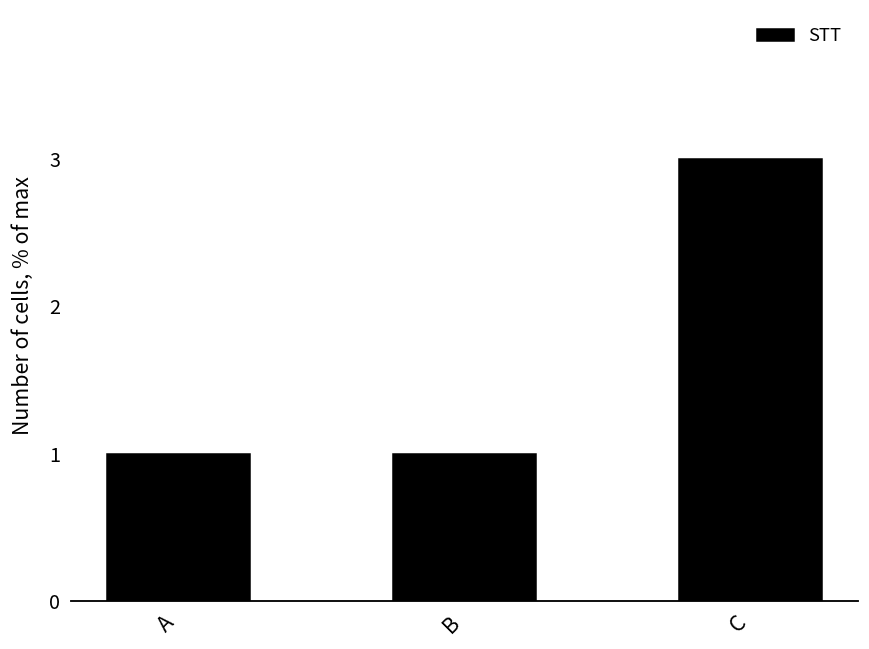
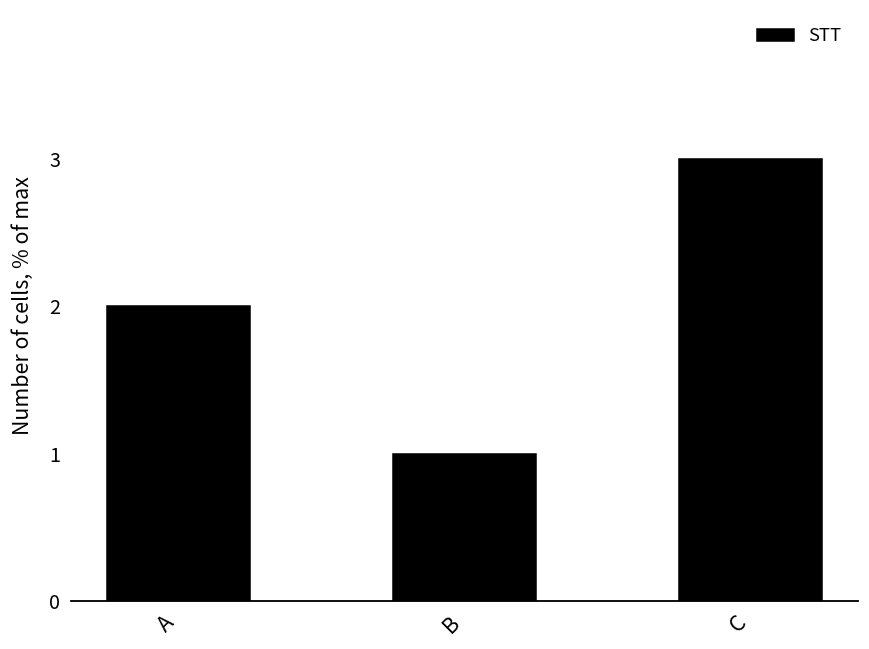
  {
-   "A": 1,
+   "A": 2,
    "B": 1,
    "C": 3
  }
